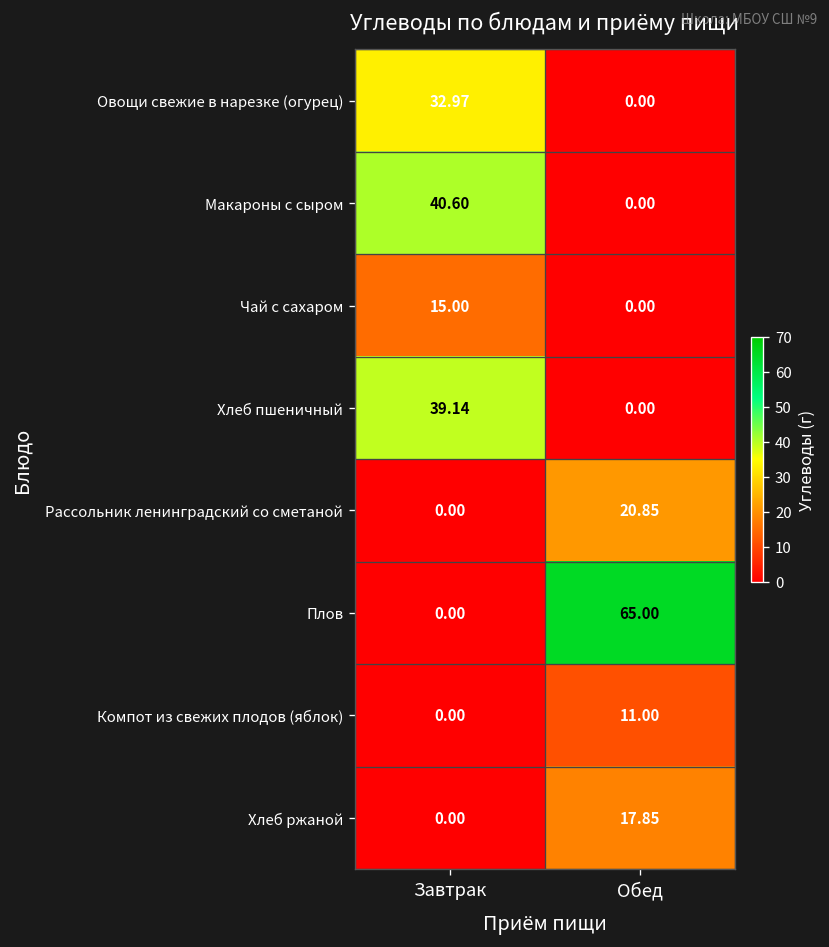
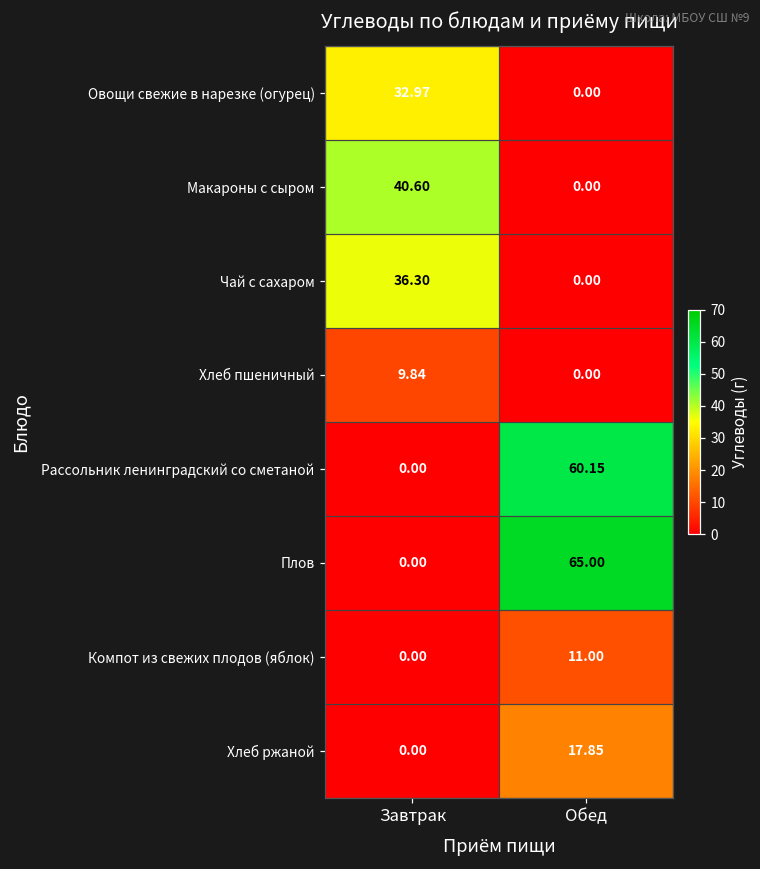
  {
    "Овощи свежие в нарезке (огурец)": {
      "Завтрак": 32.97,
      "Обед": 0.00
    },
    "Макароны с сыром": {
      "Завтрак": 40.60,
      "Обед": 0.00
    },
    "Чай с сахаром": {
-     "Завтрак": 15.00,
+     "Завтрак": 36.30,
      "Обед": 0.00
    },
    "Хлеб пшеничный": {
-     "Завтрак": 39.14,
+     "Завтрак": 9.84,
      "Обед": 0.00
    },
    "Рассольник ленинградский со сметаной": {
      "Завтрак": 0.00,
-     "Обед": 20.85
+     "Обед": 60.15
    },
    "Плов": {
      "Завтрак": 0.00,
      "Обед": 65.00
    },
    "Компот из свежих плодов (яблок)": {
      "Завтрак": 0.00,
      "Обед": 11.00
    },
    "Хлеб ржаной": {
      "Завтрак": 0.00,
      "Обед": 17.85
    }
  }
